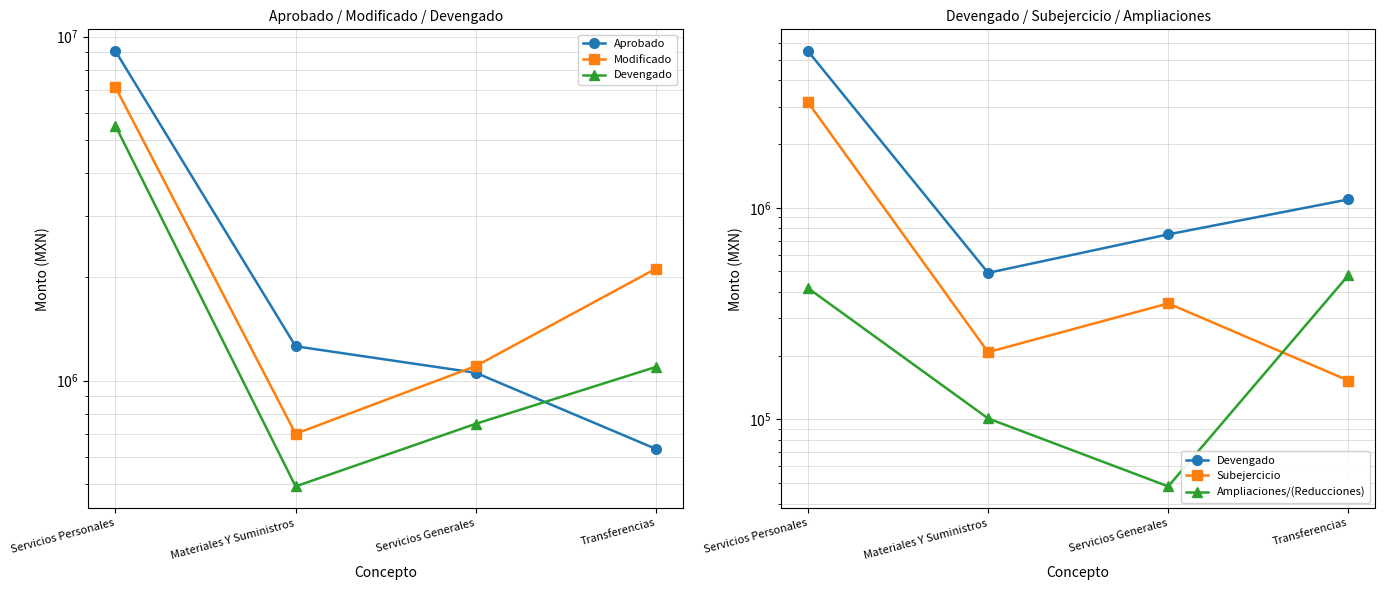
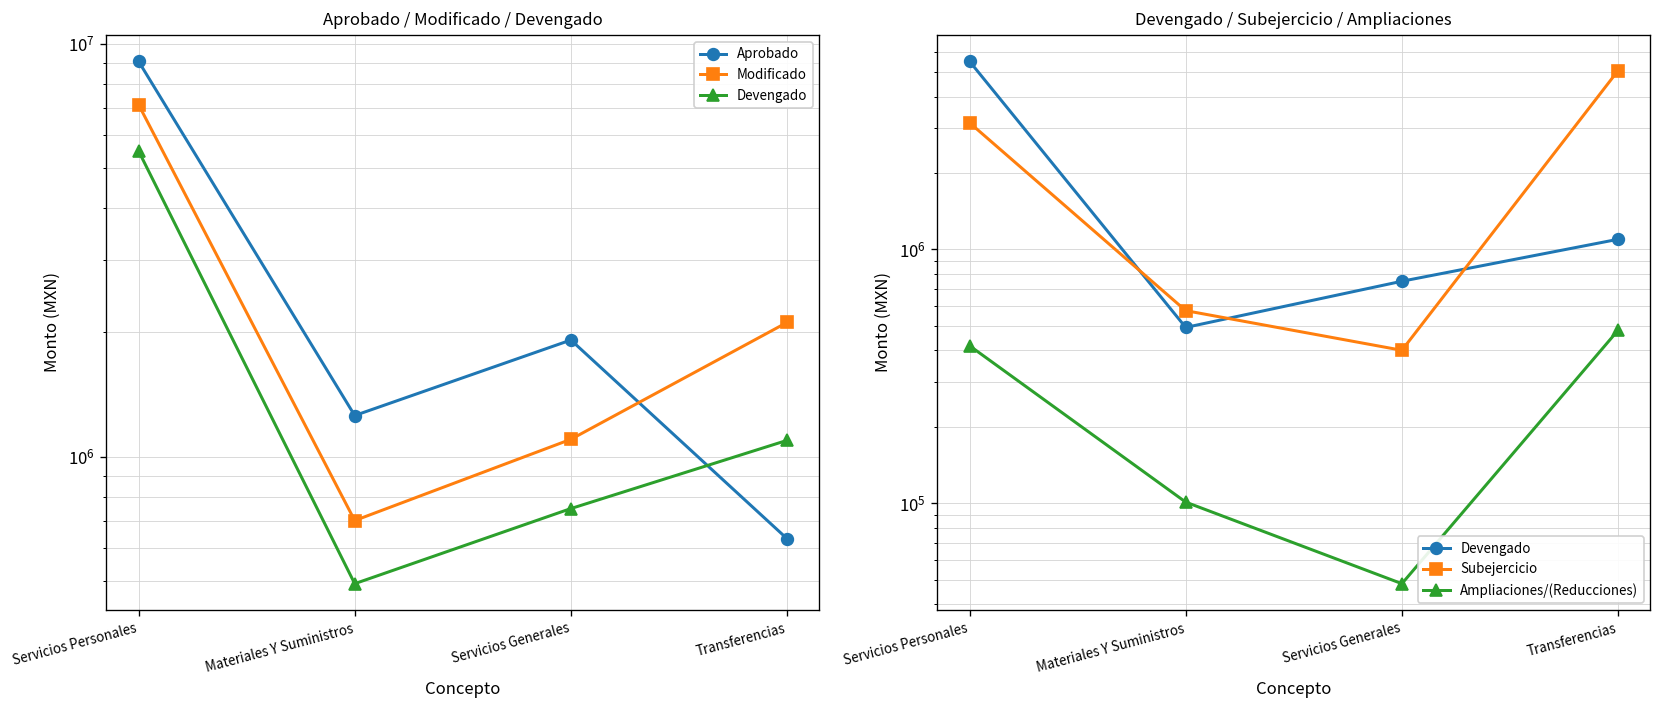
  {
    "Aprobado / Modificado / Devengado": {
      "Aprobado": {
        "Servicios Personales": 9100000,
        "Materiales Y Suministros": 1260000,
-       "Servicios Generales": 1050000,
+       "Servicios Generales": 1900000,
        "Transferencias": 630000
      },
      "Modificado": {
        "Servicios Personales": 7100000,
        "Materiales Y Suministros": 700000,
        "Servicios Generales": 1100000,
        "Transferencias": 2100000
      }
    },
    "Devengado / Subejercicio / Ampliaciones": {
      "Devengado": {
        "Servicios Personales": 5500000,
        "Materiales Y Suministros": 490000,
        "Servicios Generales": 750000,
        "Transferencias": 1100000
      },
      "Subejercicio": {
        "Servicios Personales": 3200000,
-       "Materiales Y Suministros": 210000,
-       "Servicios Generales": 350000,
-       "Transferencias": 150000
+       "Materiales Y Suministros": 570000,
+       "Servicios Generales": 400000,
+       "Transferencias": 5100000
      },
      "Ampliaciones/(Reducciones)": {
        "Servicios Personales": 420000,
        "Materiales Y Suministros": 100000,
        "Servicios Generales": 48000,
        "Transferencias": 480000
      }
    }
  }
